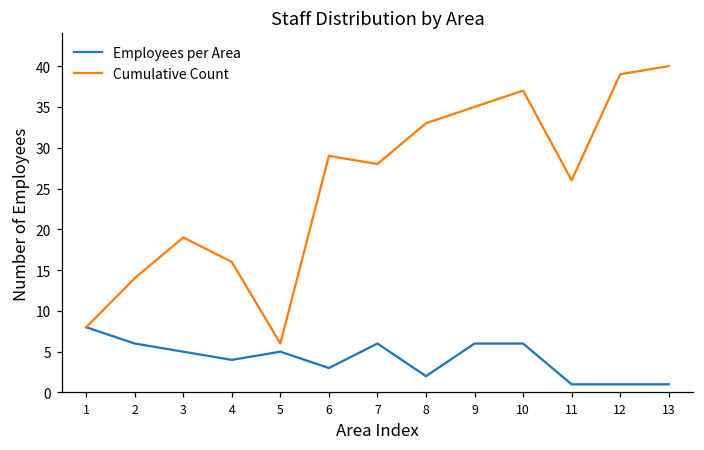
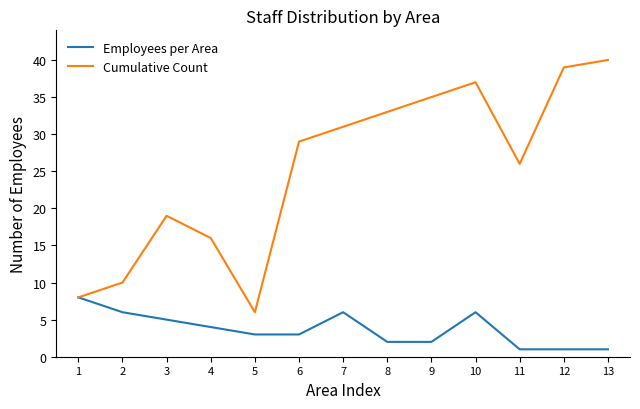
  {
    "Employees per Area": {
      "2": 6,
      "3": 5,
      "4": 4,
-     "5": 5,
+     "5": 3,
      "6": 3,
      "7": 6,
      "8": 2,
-     "9": 6,
+     "9": 2,
      "10": 6,
      "11": 1,
      "12": 1,
      "13": 1
    },
    "Cumulative Count": {
-     "2": 14,
+     "2": 10,
      "3": 19,
      "4": 16,
      "5": 6,
      "6": 29,
-     "7": 28,
+     "7": 31,
      "8": 33,
      "9": 35,
      "10": 37,
      "11": 26,
      "12": 39,
      "13": 40
    }
  }
